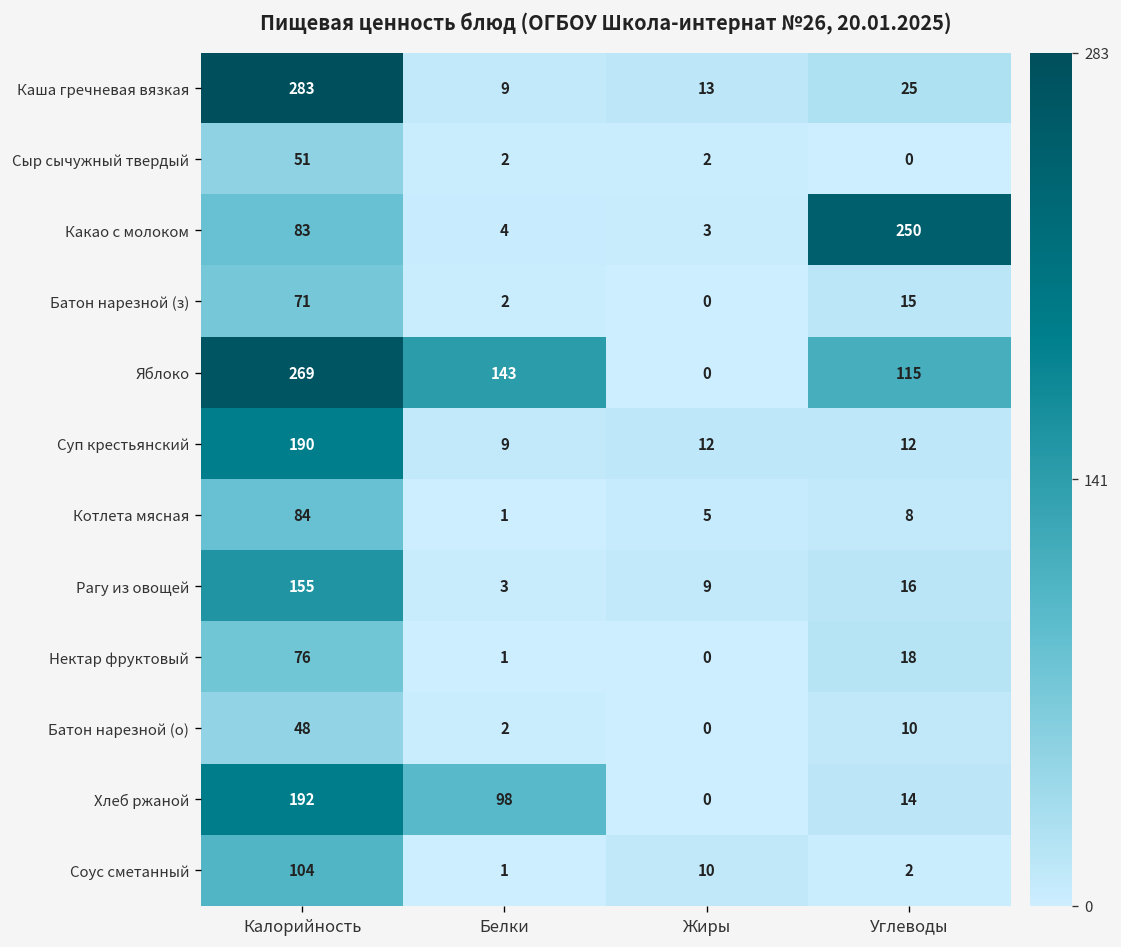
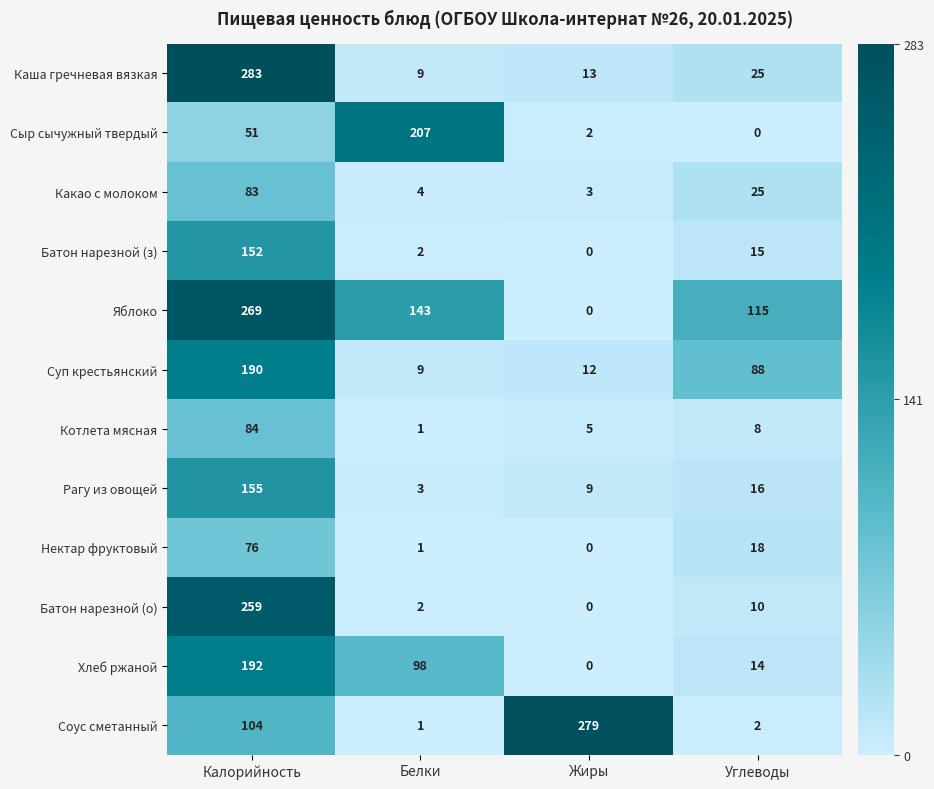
  {
    "Каша гречневая вязкая": {
      "Калорийность": 283,
      "Белки": 9,
      "Жиры": 13,
      "Углеводы": 25
    },
    "Сыр сычужный твердый": {
      "Калорийность": 51,
-     "Белки": 2,
+     "Белки": 207,
      "Жиры": 2,
      "Углеводы": 0
    },
    "Какао с молоком": {
      "Калорийность": 83,
      "Белки": 4,
      "Жиры": 3,
-     "Углеводы": 250
+     "Углеводы": 25
    },
    "Батон нарезной (з)": {
-     "Калорийность": 71,
+     "Калорийность": 152,
      "Белки": 2,
      "Жиры": 0,
      "Углеводы": 15
    },
    "Яблоко": {
      "Калорийность": 269,
      "Белки": 143,
      "Жиры": 0,
      "Углеводы": 115
    },
    "Суп крестьянский": {
      "Калорийность": 190,
      "Белки": 9,
      "Жиры": 12,
-     "Углеводы": 12
+     "Углеводы": 88
    },
    "Котлета мясная": {
      "Калорийность": 84,
      "Белки": 1,
      "Жиры": 5,
      "Углеводы": 8
    },
    "Рагу из овощей": {
      "Калорийность": 155,
      "Белки": 3,
      "Жиры": 9,
      "Углеводы": 16
    },
    "Нектар фруктовый": {
      "Калорийность": 76,
      "Белки": 1,
      "Жиры": 0,
      "Углеводы": 18
    },
    "Батон нарезной (о)": {
-     "Калорийность": 48,
+     "Калорийность": 259,
      "Белки": 2,
      "Жиры": 0,
      "Углеводы": 10
    },
    "Хлеб ржаной": {
      "Калорийность": 192,
      "Белки": 98,
      "Жиры": 0,
      "Углеводы": 14
    },
    "Соус сметанный": {
      "Калорийность": 104,
      "Белки": 1,
-     "Жиры": 10,
+     "Жиры": 279,
      "Углеводы": 2
    }
  }
